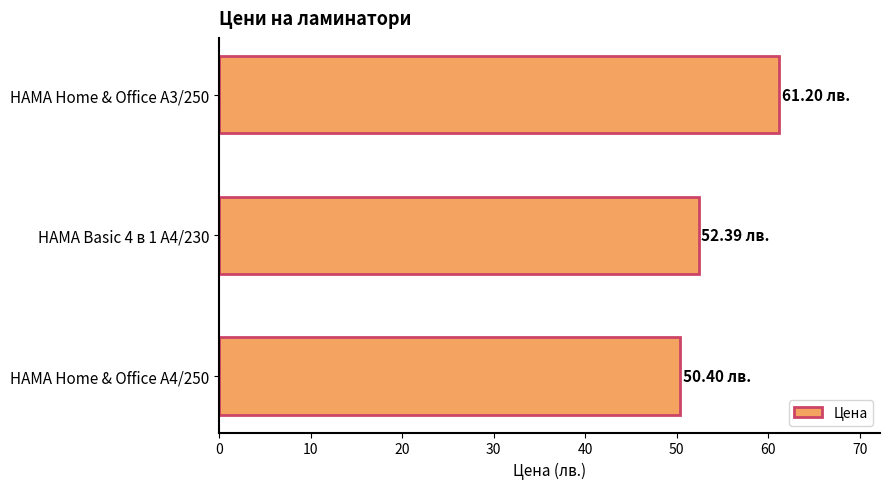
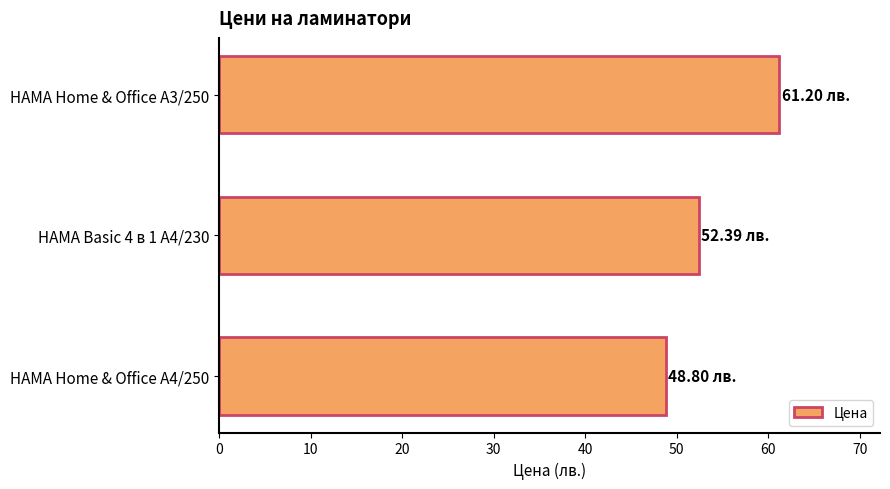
  {
    "HAMA Home & Office A3/250": 61.20,
    "HAMA Basic 4 в 1 A4/230": 52.39,
-   "HAMA Home & Office A4/250": 50.40
+   "HAMA Home & Office A4/250": 48.80
  }
